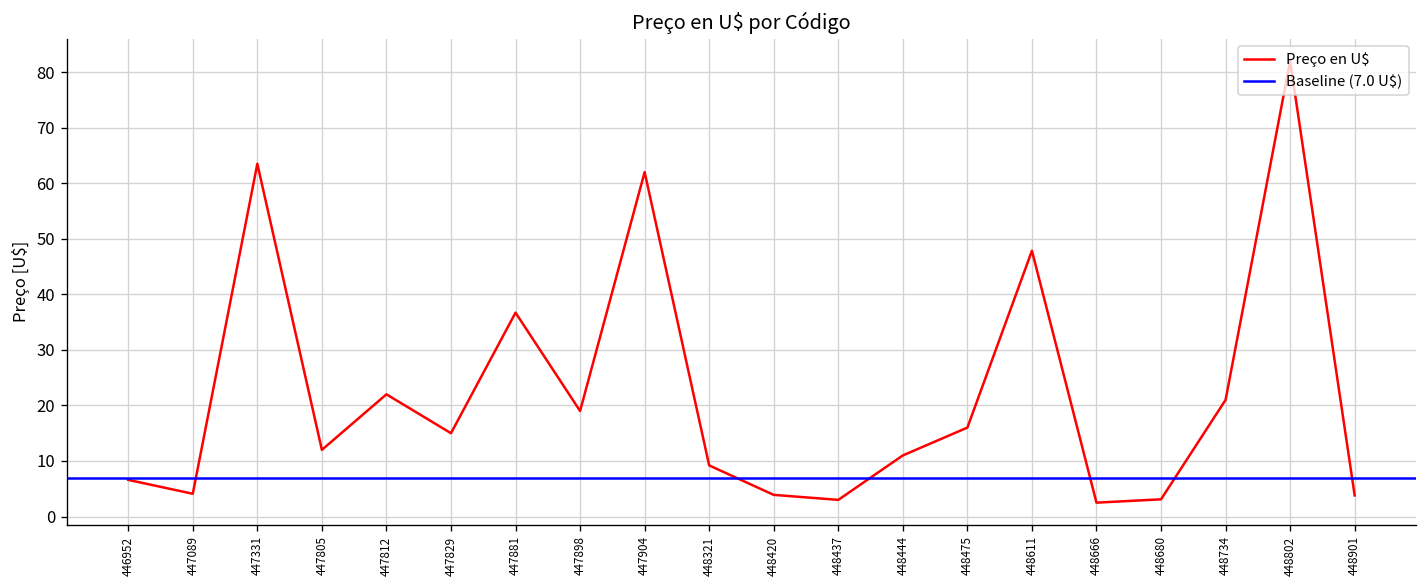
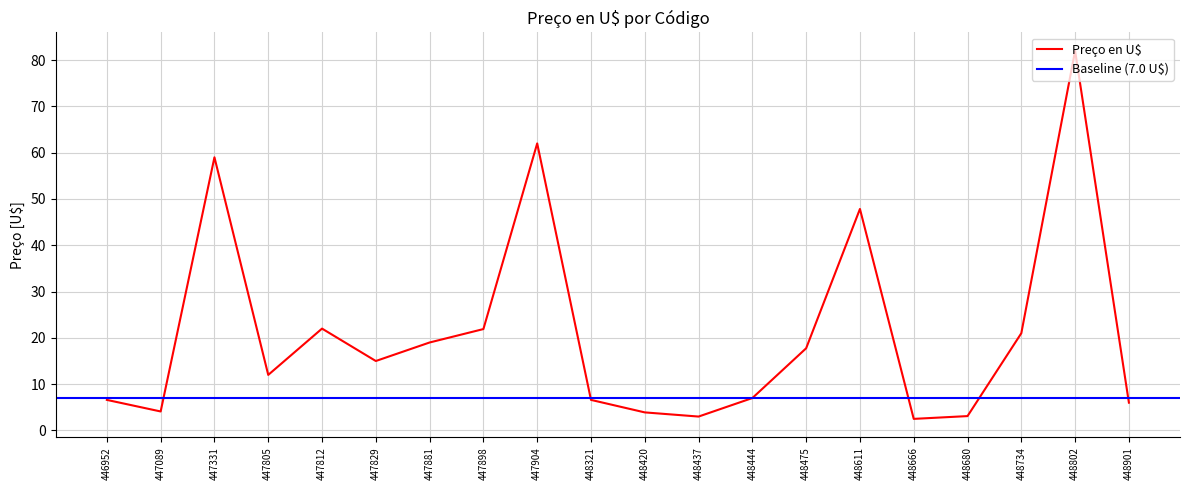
  {
    "446952": 7,
    "447089": 4,
-   "447331": 64,
+   "447331": 59,
    "447805": 12,
    "447812": 22,
    "447829": 15,
-   "447881": 37,
-   "447898": 19,
+   "447881": 19,
+   "447898": 22,
    "447904": 62,
-   "448321": 9,
+   "448321": 7,
    "448420": 4,
    "448437": 3,
-   "448444": 11,
-   "448475": 16,
+   "448444": 7,
+   "448475": 18,
    "448611": 48,
    "448666": 3,
    "448680": 3,
    "448734": 21,
-   "448901": 4
+   "448901": 6
  }
